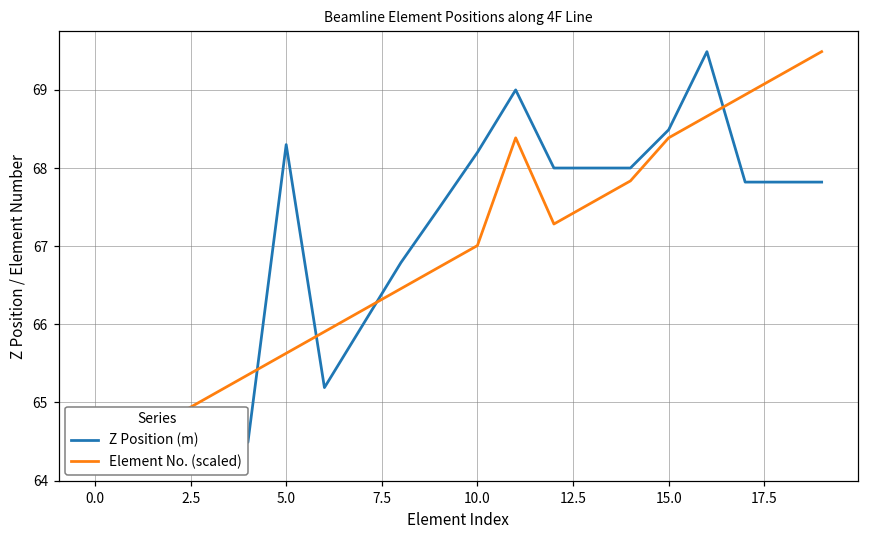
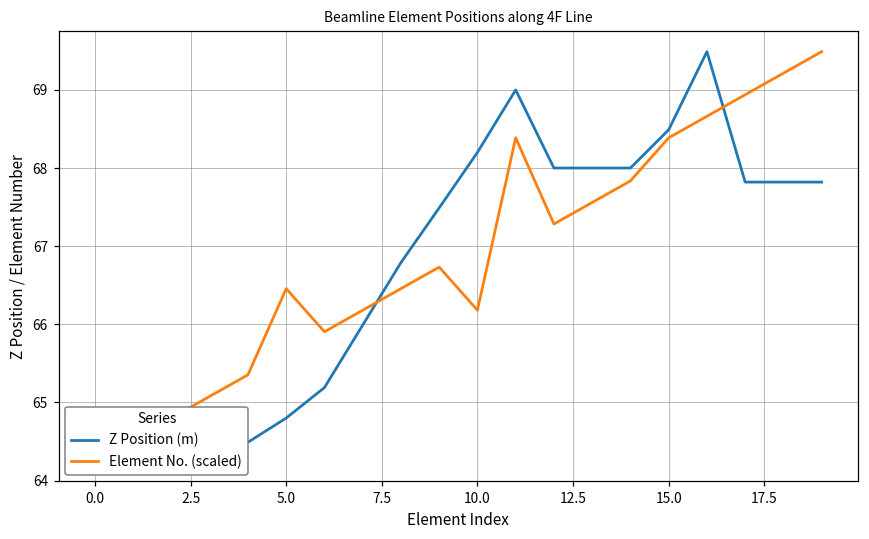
  {
    "Z Position (m)": {
-     "5.0": 68.3,
+     "5.0": 64.8,
      "10.0": 68.2,
      "15.0": 68.5
    },
    "Element No. (scaled)": {
-     "5.0": 65.6,
-     "10.0": 67.0,
+     "5.0": 66.5,
+     "10.0": 66.2,
      "15.0": 68.4
    }
  }
